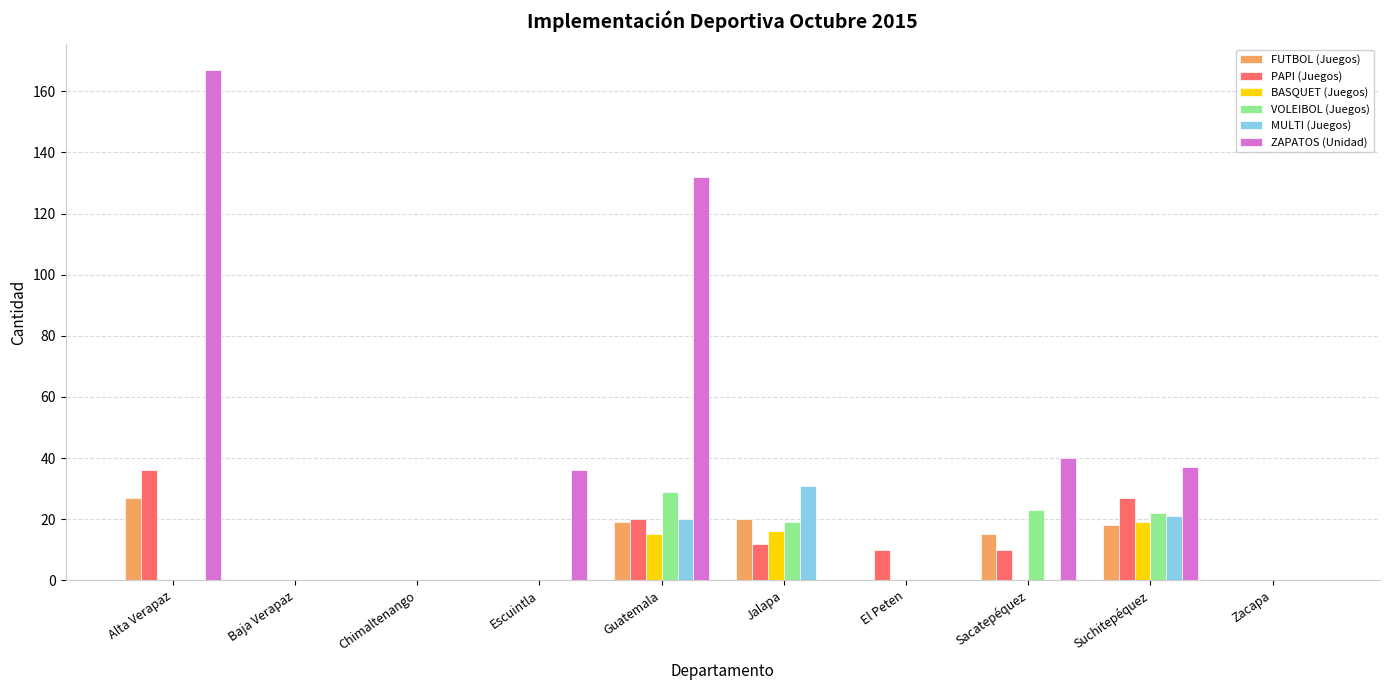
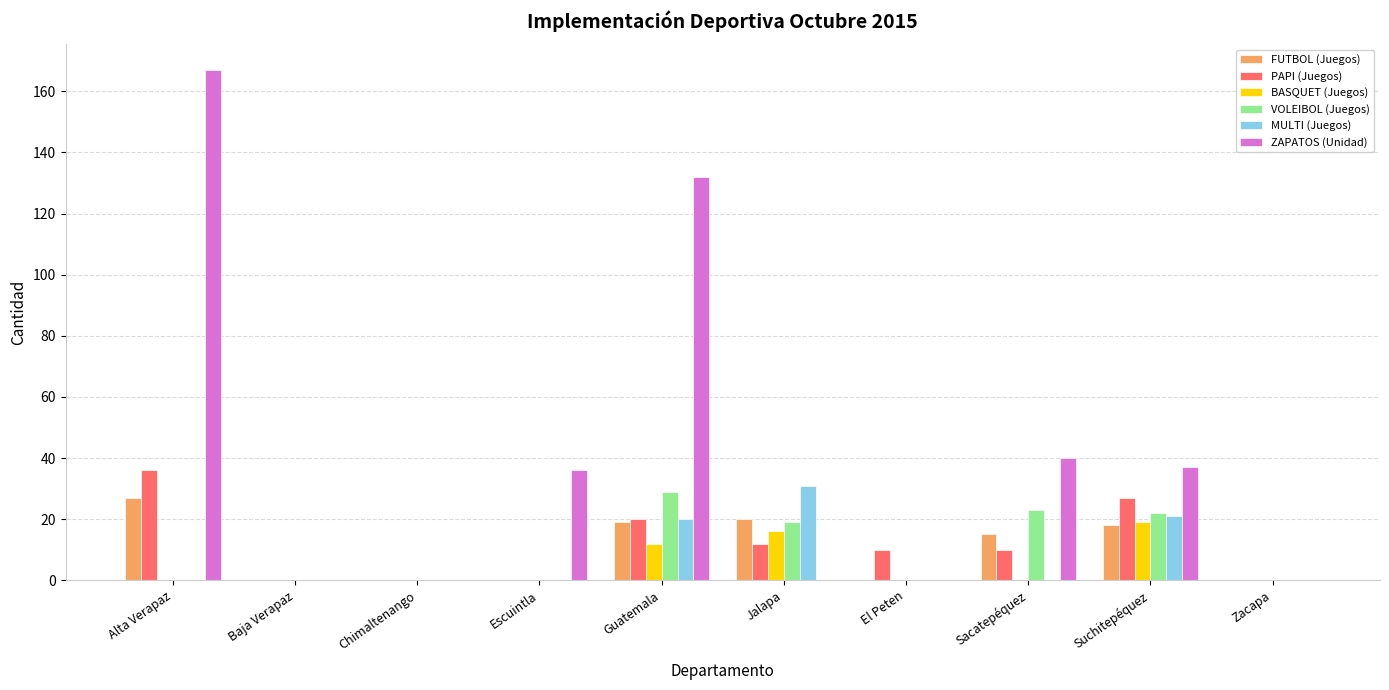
  {
    "BASQUET (Juegos)": {
      "Alta Verapaz": 0,
      "Baja Verapaz": 0,
      "Chimaltenango": 0,
      "Escuintla": 0,
-     "Guatemala": 15,
+     "Guatemala": 12,
      "Jalapa": 16,
      "El Peten": 0,
      "Sacatepéquez": 0,
      "Suchitepéquez": 19,
      "Zacapa": 0
    },
    "VOLEIBOL (Juegos)": {
      "Alta Verapaz": 0,
      "Baja Verapaz": 0,
      "Chimaltenango": 0,
      "Escuintla": 0,
      "Guatemala": 29,
      "Jalapa": 19,
      "El Peten": 0,
      "Sacatepéquez": 23,
      "Suchitepéquez": 22,
      "Zacapa": 0
    },
    "MULTI (Juegos)": {
      "Alta Verapaz": 0,
      "Baja Verapaz": 0,
      "Chimaltenango": 0,
      "Escuintla": 0,
      "Guatemala": 20,
      "Jalapa": 31,
      "El Peten": 0,
      "Sacatepéquez": 0,
      "Suchitepéquez": 21,
      "Zacapa": 0
    },
    "ZAPATOS (Unidad)": {
      "Alta Verapaz": 167,
      "Baja Verapaz": 0,
      "Chimaltenango": 0,
      "Escuintla": 36,
      "Guatemala": 132,
      "Jalapa": 0,
      "El Peten": 0,
      "Sacatepéquez": 40,
      "Suchitepéquez": 37,
      "Zacapa": 0
    }
  }
